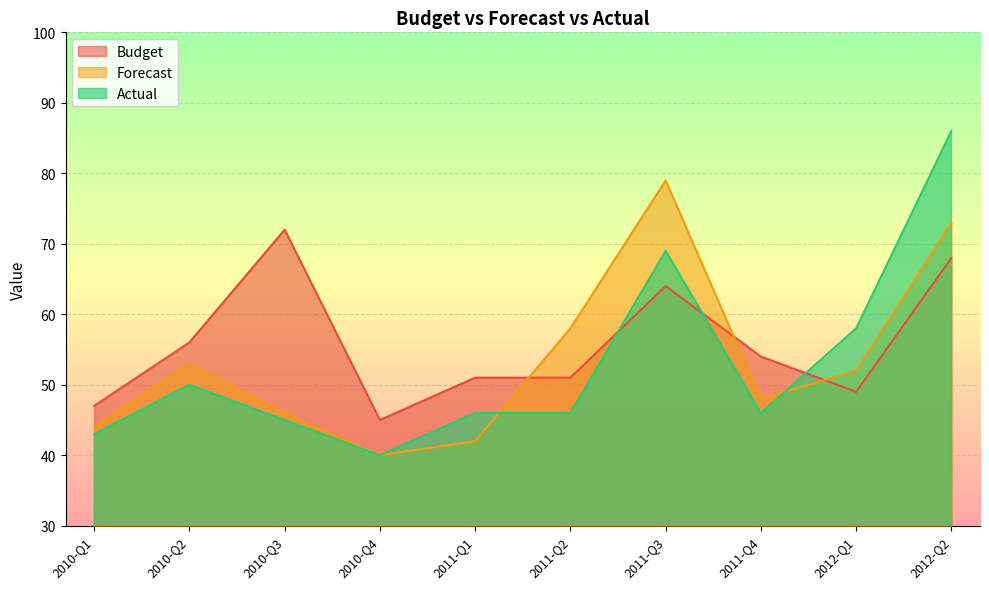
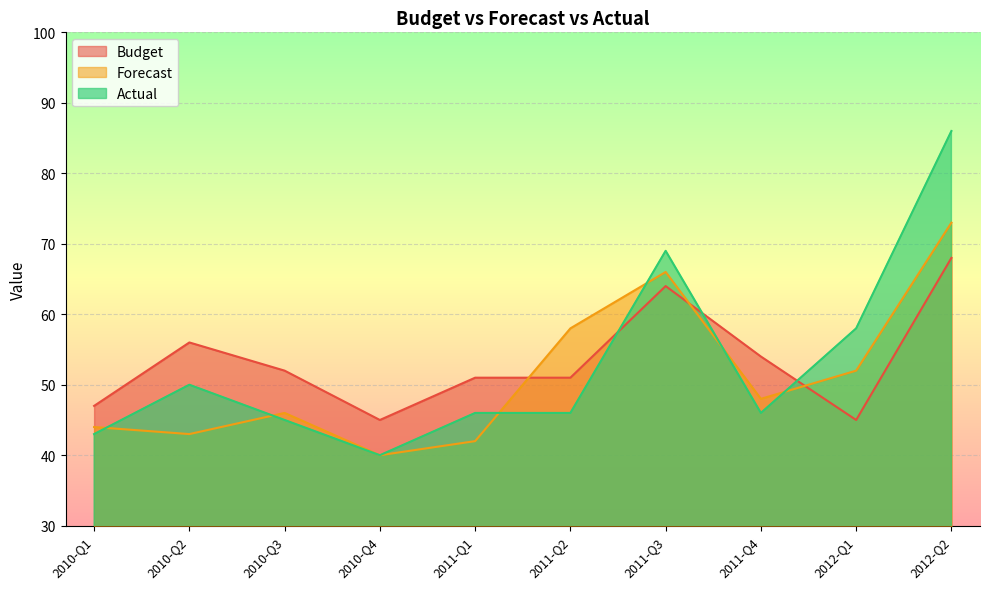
  {
    "Budget": {
      "2010-Q1": 47,
      "2010-Q2": 56,
-     "2010-Q3": 72,
+     "2010-Q3": 52,
      "2010-Q4": 45,
      "2011-Q1": 51,
      "2011-Q2": 51,
      "2011-Q3": 64,
      "2011-Q4": 54,
-     "2012-Q1": 49,
+     "2012-Q1": 45,
      "2012-Q2": 68
    },
    "Forecast": {
      "2010-Q1": 44,
-     "2010-Q2": 53,
+     "2010-Q2": 43,
      "2010-Q3": 46,
      "2011-Q1": 42,
      "2011-Q2": 58,
-     "2011-Q3": 79,
+     "2011-Q3": 66,
      "2011-Q4": 48,
      "2012-Q1": 52,
      "2012-Q2": 73
    },
    "Actual": {
      "2010-Q1": 43,
      "2010-Q2": 50,
      "2010-Q3": 45,
      "2011-Q1": 46,
      "2011-Q2": 46,
      "2011-Q3": 69,
      "2011-Q4": 46,
      "2012-Q1": 58,
      "2012-Q2": 86
    }
  }
